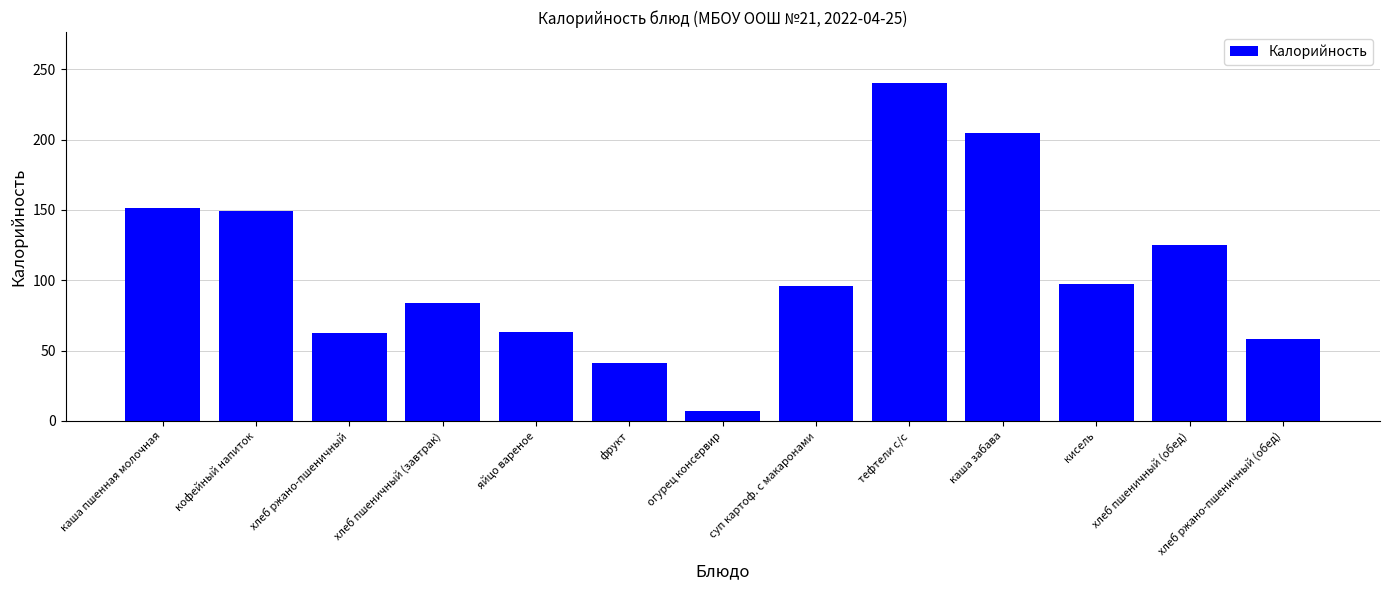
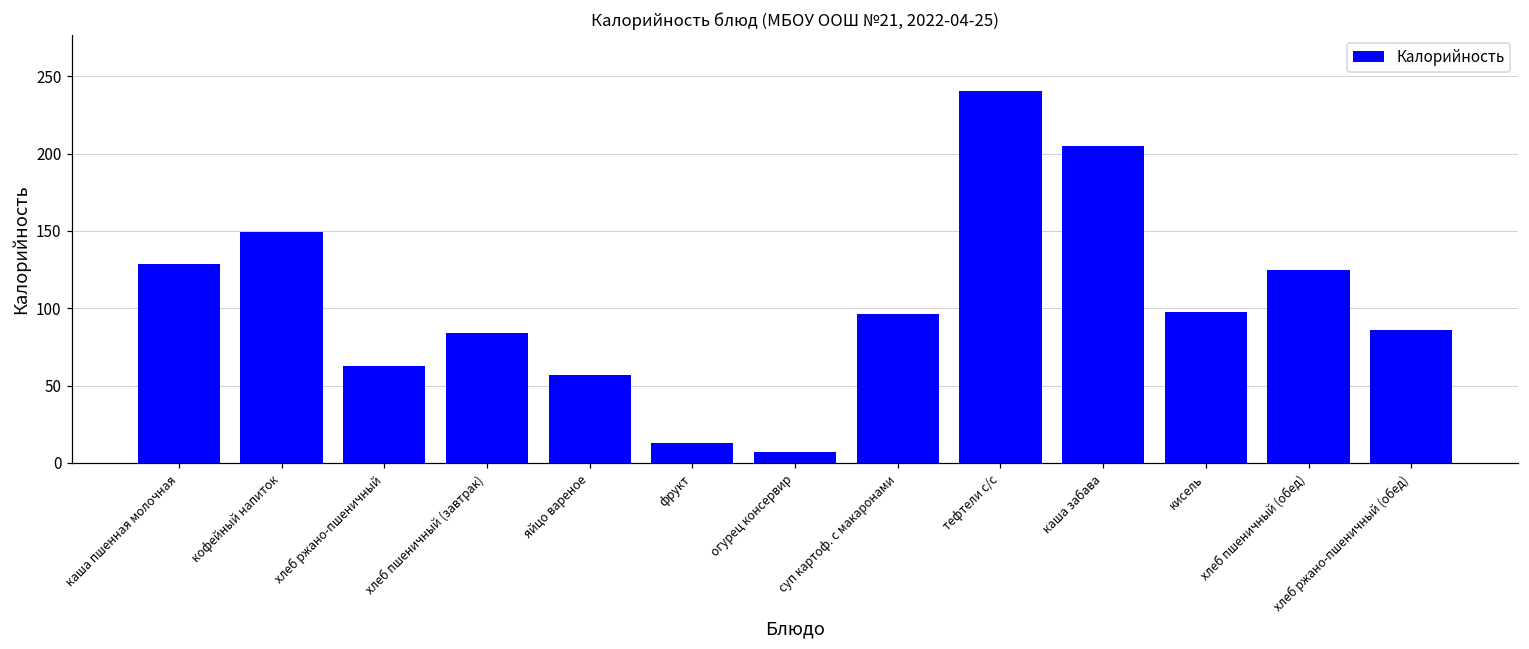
  {
-   "каша пшенная молочная": 152,
+   "каша пшенная молочная": 129,
    "кофейный напиток": 149,
    "хлеб ржано-пшеничный": 63,
    "хлеб пшеничный (завтрак)": 84,
-   "яйцо вареное": 63,
-   "фрукт": 41,
+   "яйцо вареное": 57,
+   "фрукт": 13,
    "огурец консервир": 7,
    "суп картоф. с макаронами": 96,
    "тефтели с/с": 240,
    "каша забава": 205,
    "кисель": 97,
    "хлеб пшеничный (обед)": 125,
-   "хлеб ржано-пшеничный (обед)": 58
+   "хлеб ржано-пшеничный (обед)": 86
  }
